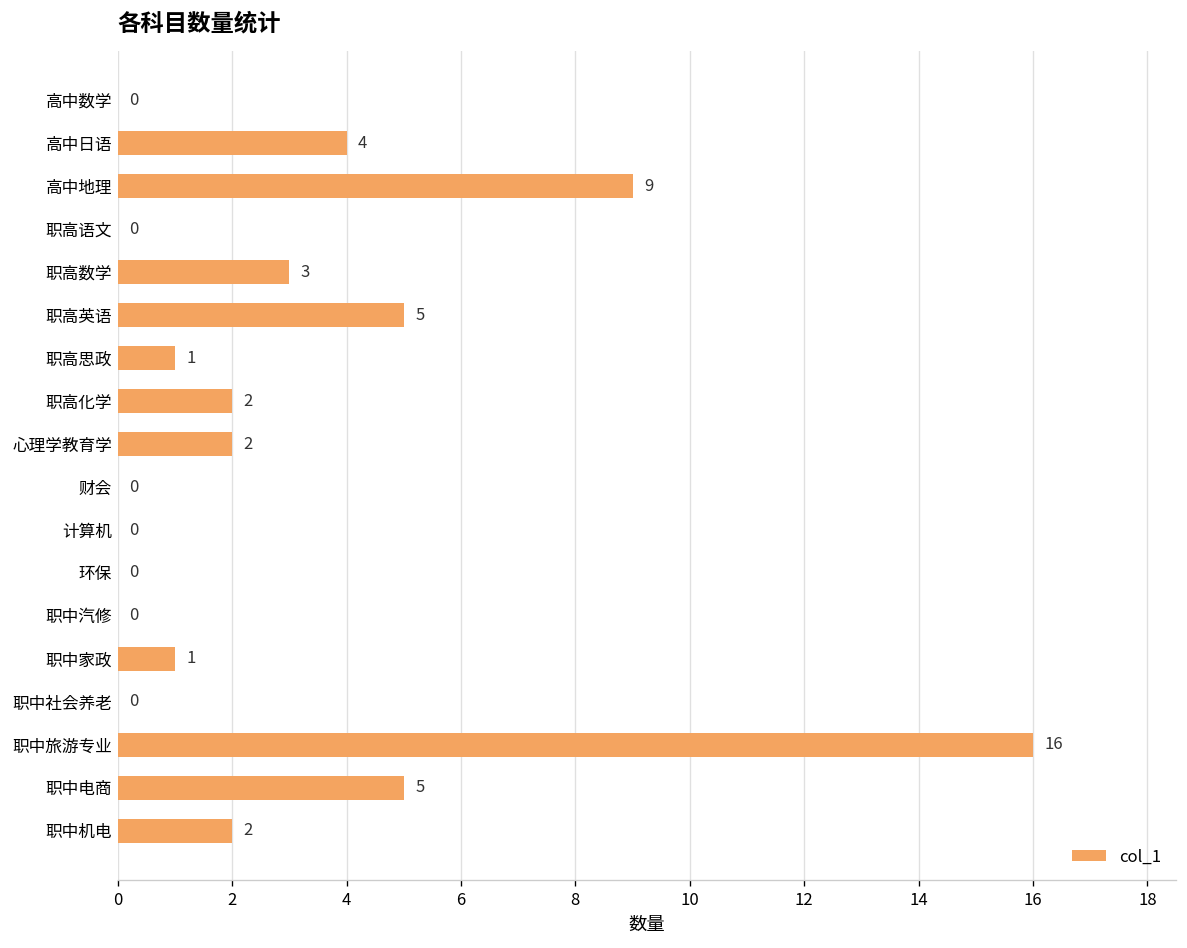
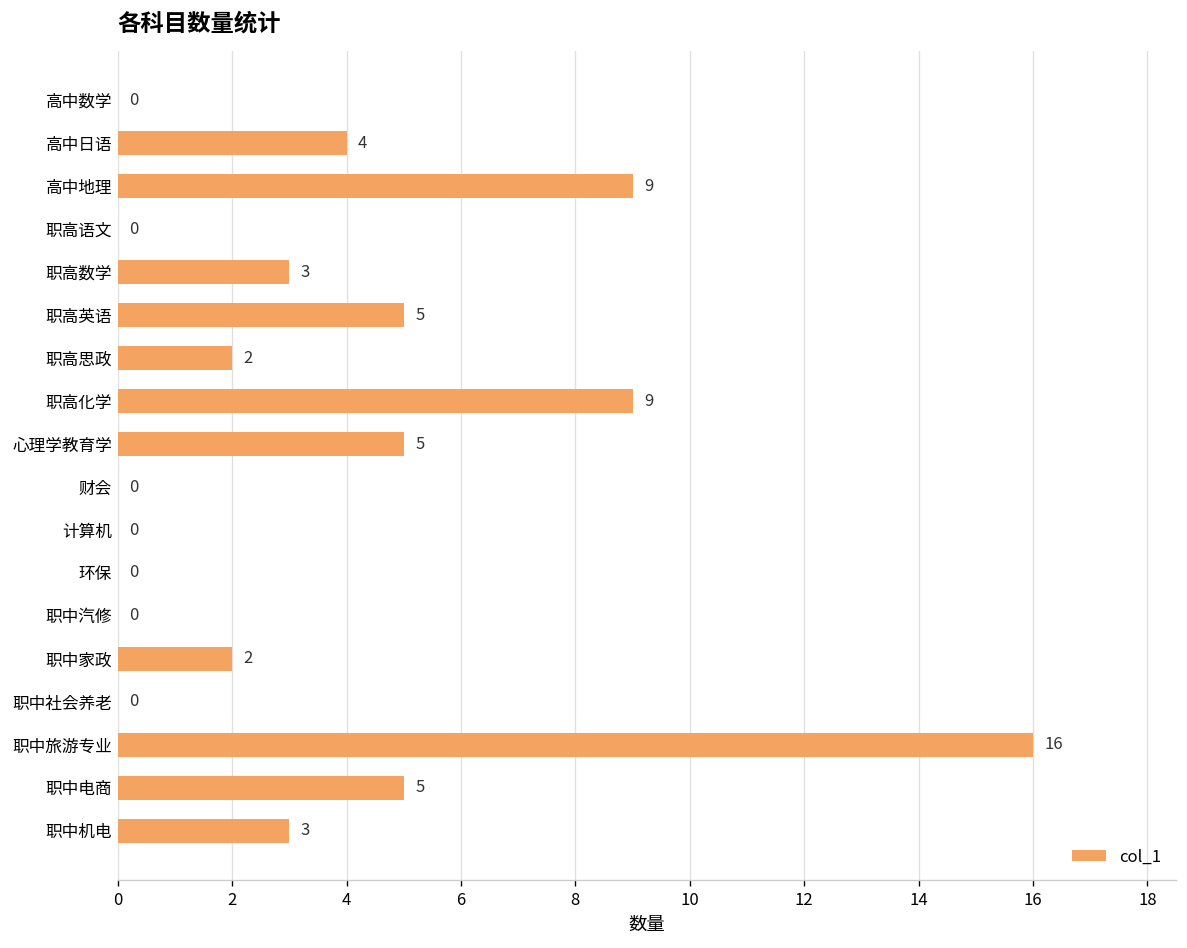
  {
    "高中数学": 0,
    "高中日语": 4,
    "高中地理": 9,
    "职高语文": 0,
    "职高数学": 3,
    "职高英语": 5,
-   "职高思政": 1,
-   "职高化学": 2,
-   "心理学教育学": 2,
+   "职高思政": 2,
+   "职高化学": 9,
+   "心理学教育学": 5,
    "财会": 0,
    "计算机": 0,
    "环保": 0,
    "职中汽修": 0,
-   "职中家政": 1,
+   "职中家政": 2,
    "职中社会养老": 0,
    "职中旅游专业": 16,
    "职中电商": 5,
-   "职中机电": 2
+   "职中机电": 3
  }
